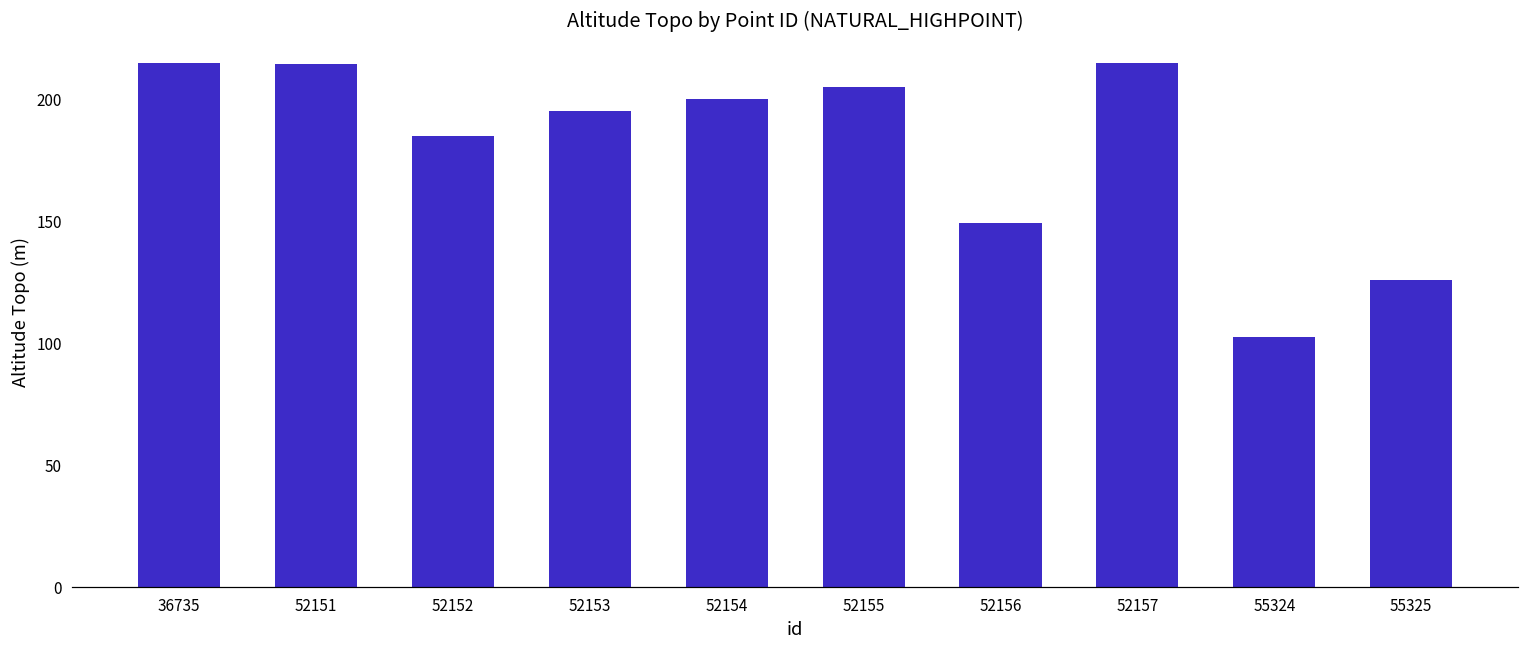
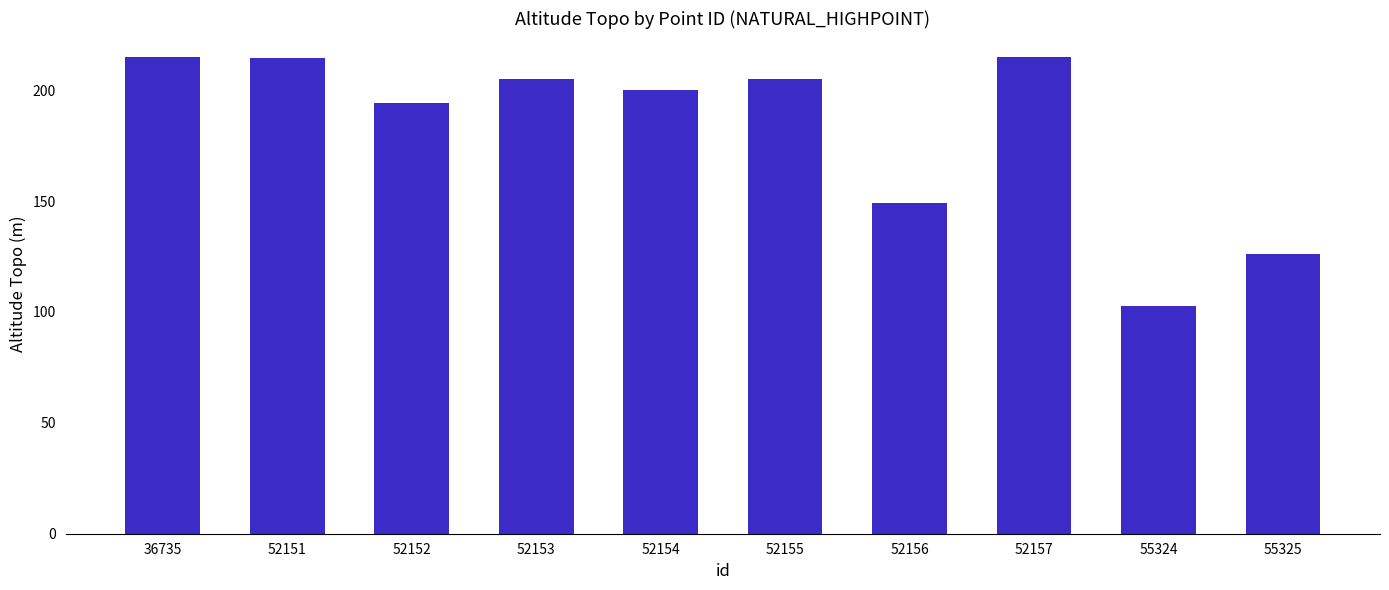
  {
    "36735": 215,
    "52151": 215,
-   "52152": 185,
-   "52153": 195,
+   "52152": 194,
+   "52153": 205,
    "52154": 200,
    "52155": 205,
    "52156": 149,
    "52157": 215,
    "55324": 103,
    "55325": 126
  }
